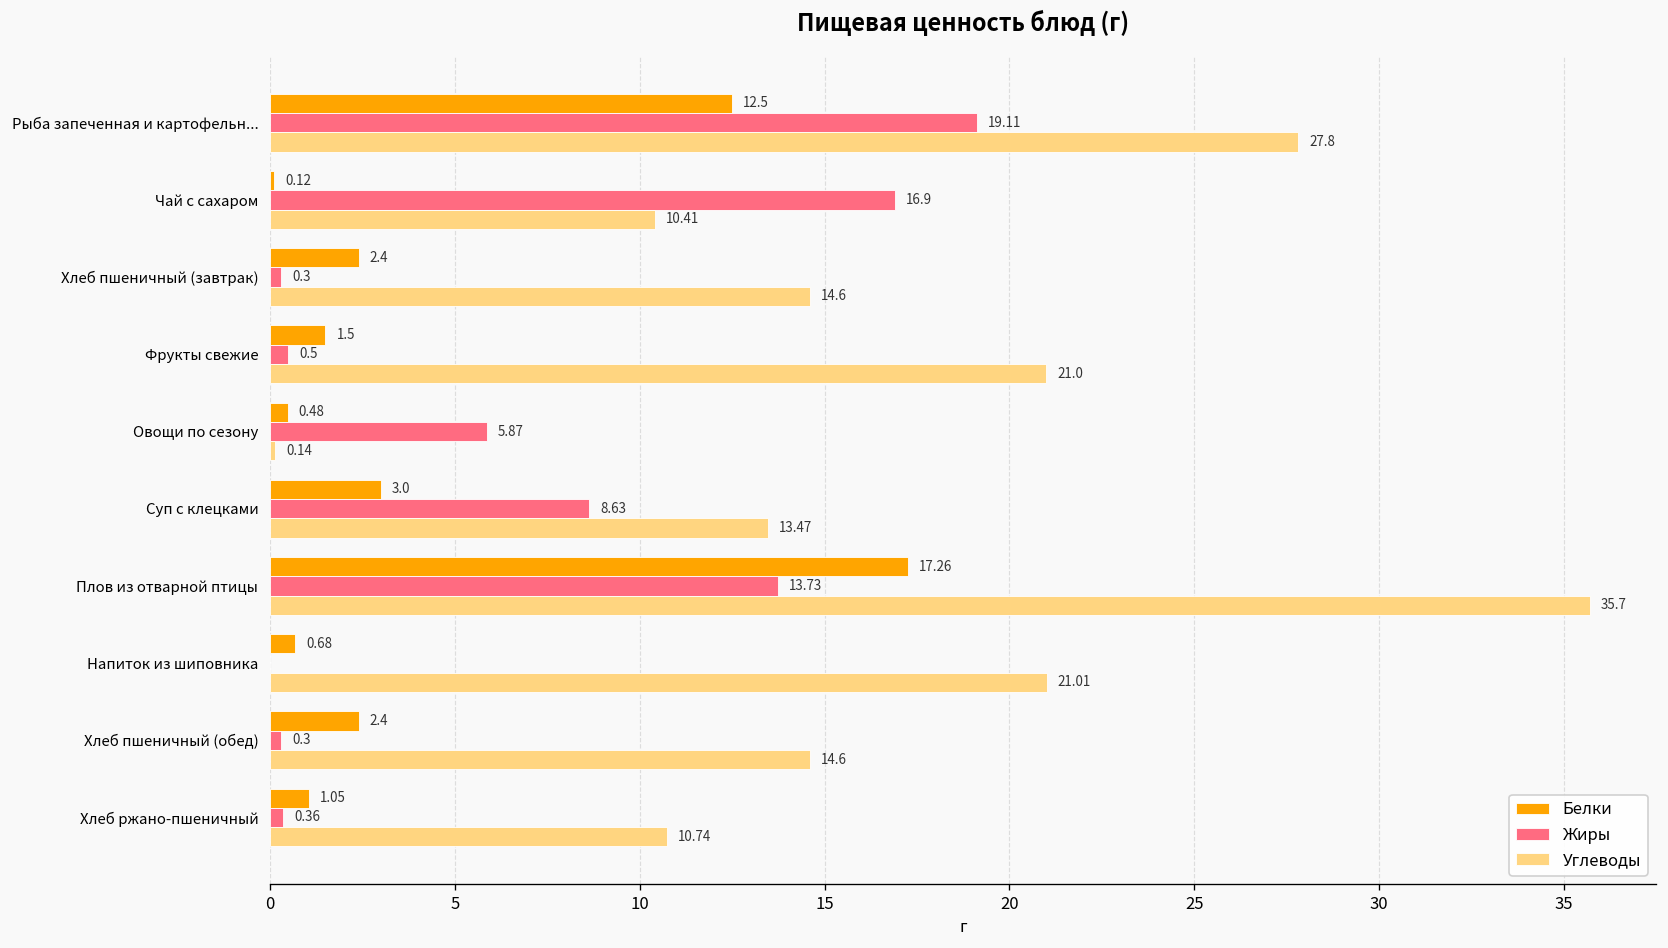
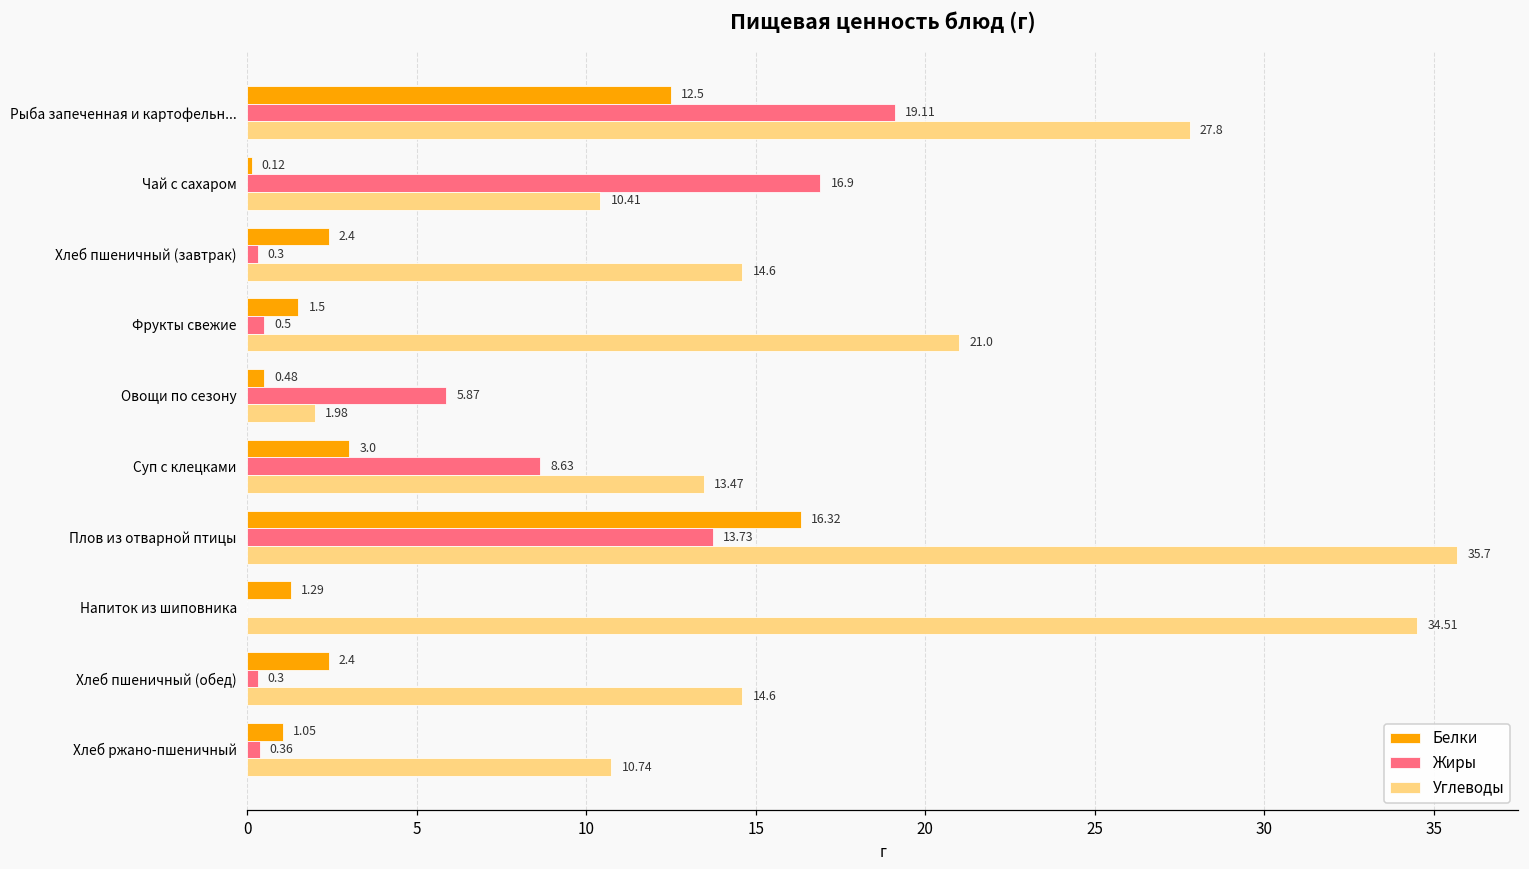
  {
    "Белки": {
      "Рыба запеченная и картофельн...": 12.5,
      "Чай с сахаром": 0.12,
      "Хлеб пшеничный (завтрак)": 2.4,
      "Фрукты свежие": 1.5,
      "Овощи по сезону": 0.48,
      "Суп с клецками": 3.0,
-     "Плов из отварной птицы": 17.26,
-     "Напиток из шиповника": 0.68,
+     "Плов из отварной птицы": 16.32,
+     "Напиток из шиповника": 1.29,
      "Хлеб пшеничный (обед)": 2.4,
      "Хлеб ржано-пшеничный": 1.05
    },
    "Жиры": {
      "Рыба запеченная и картофельн...": 19.11,
      "Чай с сахаром": 16.9,
      "Хлеб пшеничный (завтрак)": 0.3,
      "Фрукты свежие": 0.5,
      "Овощи по сезону": 5.87,
      "Суп с клецками": 8.63,
      "Плов из отварной птицы": 13.73,
      "Хлеб пшеничный (обед)": 0.3,
      "Хлеб ржано-пшеничный": 0.36
    },
    "Углеводы": {
      "Рыба запеченная и картофельн...": 27.8,
      "Чай с сахаром": 10.41,
      "Хлеб пшеничный (завтрак)": 14.6,
      "Фрукты свежие": 21.0,
-     "Овощи по сезону": 0.14,
+     "Овощи по сезону": 1.98,
      "Суп с клецками": 13.47,
      "Плов из отварной птицы": 35.7,
-     "Напиток из шиповника": 21.01,
+     "Напиток из шиповника": 34.51,
      "Хлеб пшеничный (обед)": 14.6,
      "Хлеб ржано-пшеничный": 10.74
    }
  }
